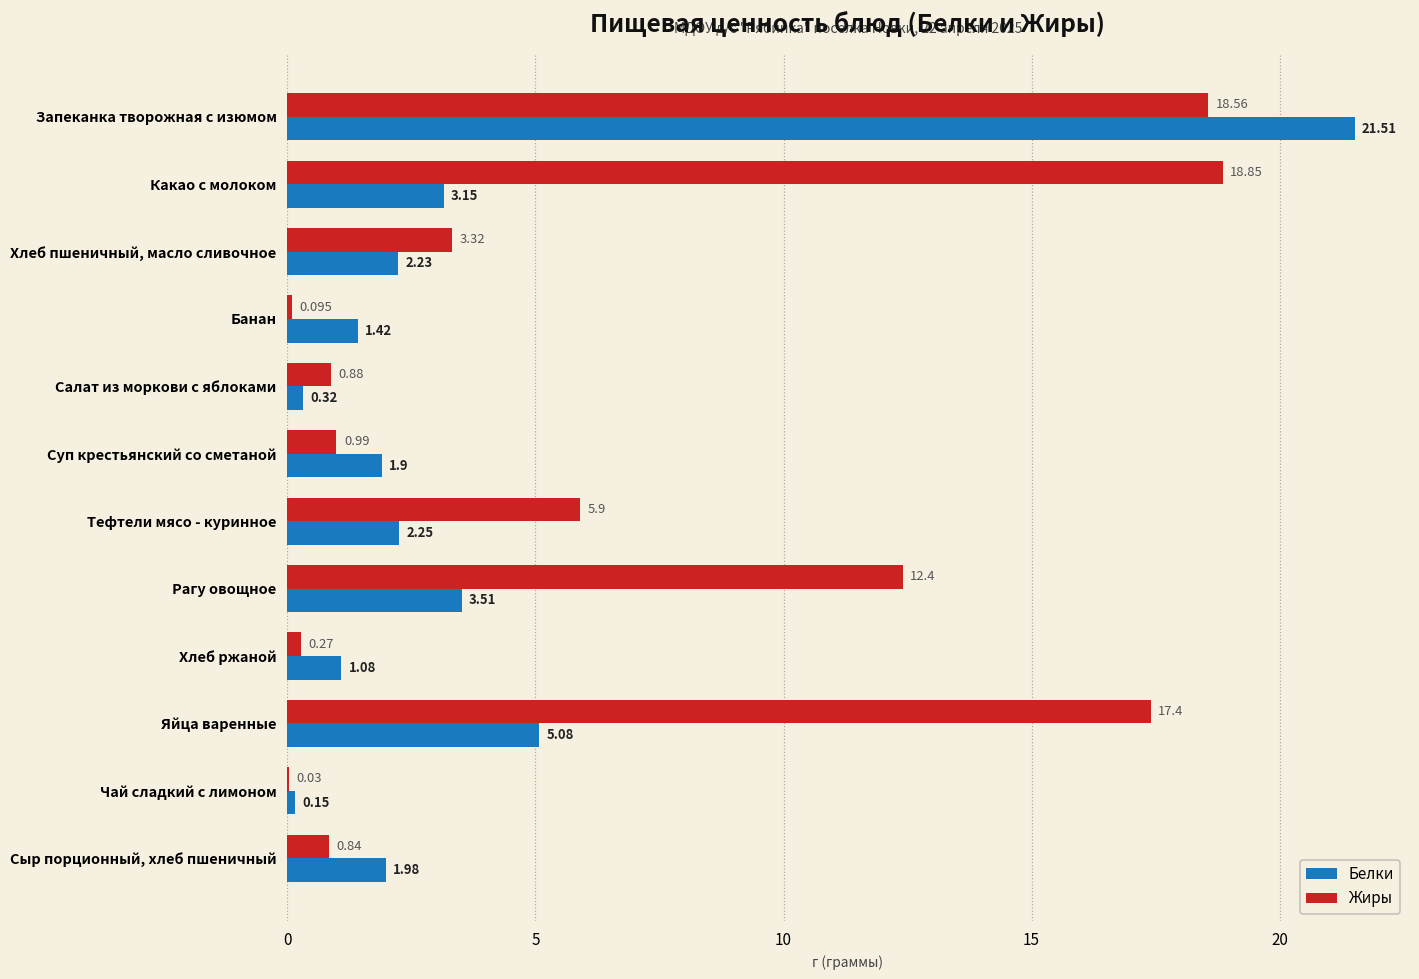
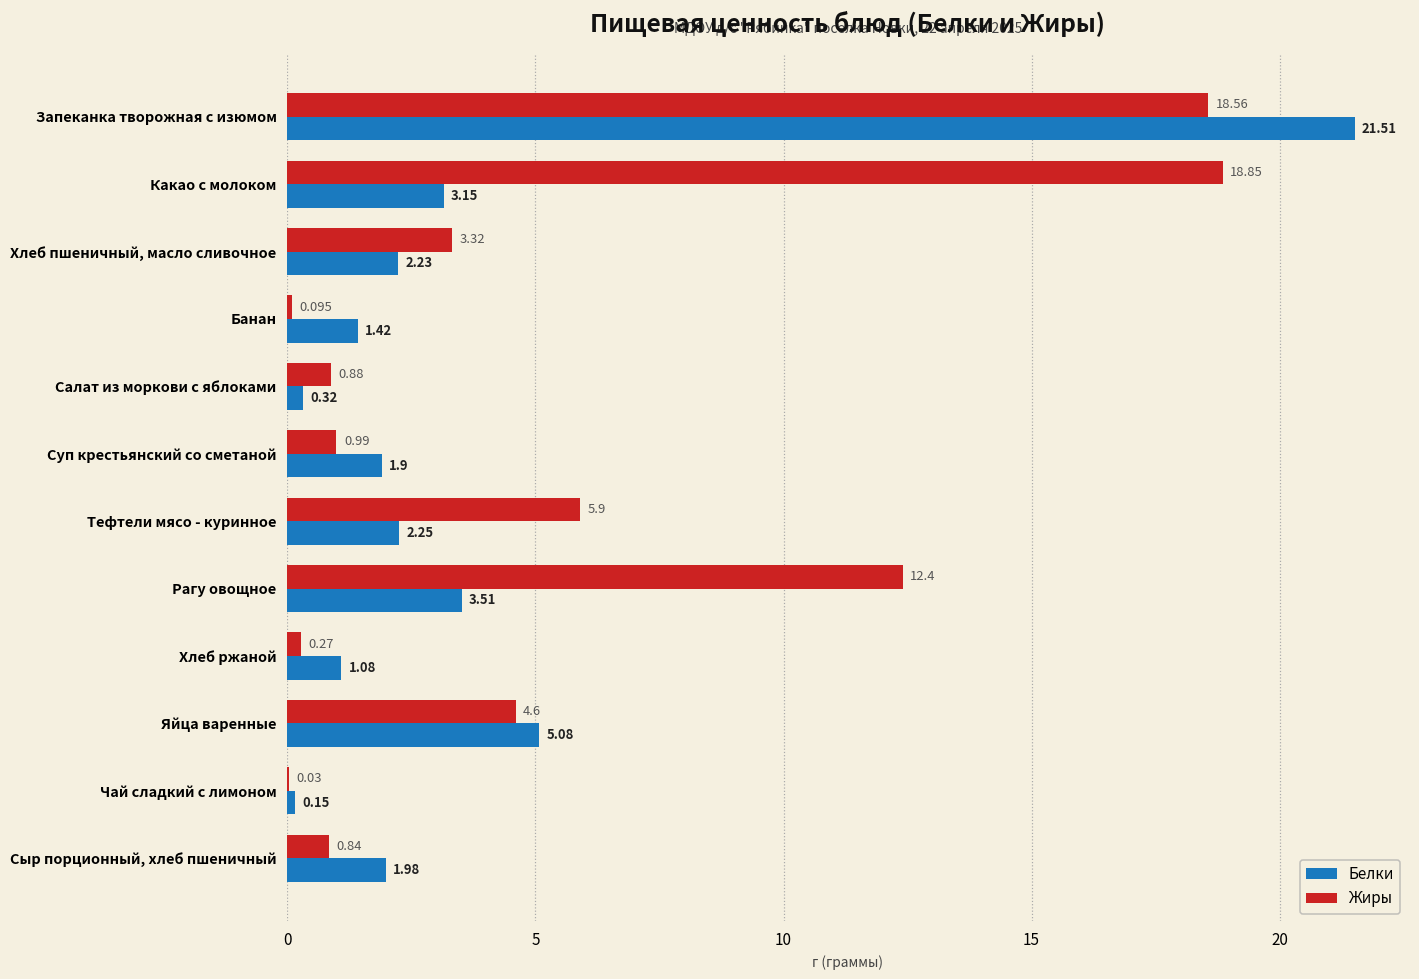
  {
    "Белки": {
      "Запеканка творожная с изюмом": 21.51,
      "Какао с молоком": 3.15,
      "Хлеб пшеничный, масло сливочное": 2.23,
      "Банан": 1.42,
      "Салат из моркови с яблоками": 0.32,
      "Суп крестьянский со сметаной": 1.9,
      "Тефтели мясо - куринное": 2.25,
      "Рагу овощное": 3.51,
      "Хлеб ржаной": 1.08,
      "Яйца варенные": 5.08,
      "Чай сладкий с лимоном": 0.15,
      "Сыр порционный, хлеб пшеничный": 1.98
    },
    "Жиры": {
      "Запеканка творожная с изюмом": 18.56,
      "Какао с молоком": 18.85,
      "Хлеб пшеничный, масло сливочное": 3.32,
      "Банан": 0.095,
      "Салат из моркови с яблоками": 0.88,
      "Суп крестьянский со сметаной": 0.99,
      "Тефтели мясо - куринное": 5.9,
      "Рагу овощное": 12.4,
      "Хлеб ржаной": 0.27,
-     "Яйца варенные": 17.4,
+     "Яйца варенные": 4.6,
      "Чай сладкий с лимоном": 0.03,
      "Сыр порционный, хлеб пшеничный": 0.84
    }
  }
